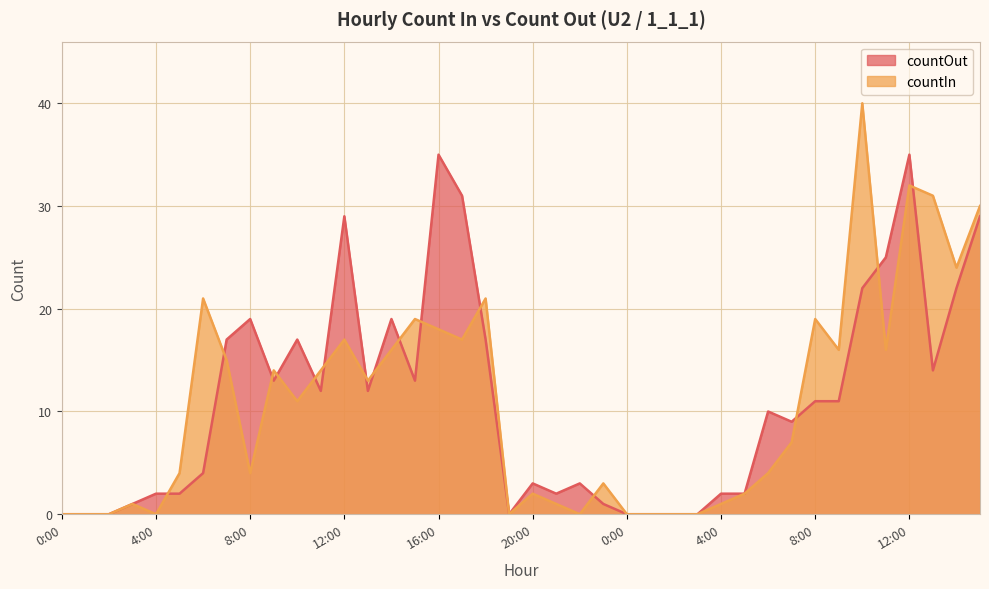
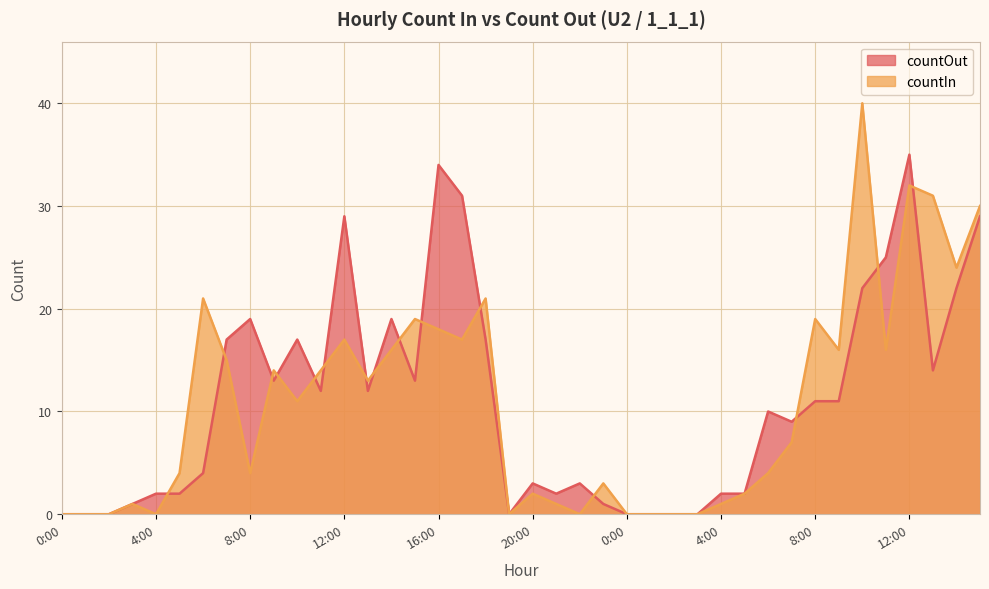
  {
    "countOut": {
-     "16:00": 35,
+     "16:00": 34,
      "20:00": 3
    },
    "countIn": {
      "16:00": 18,
      "20:00": 2
    }
  }
